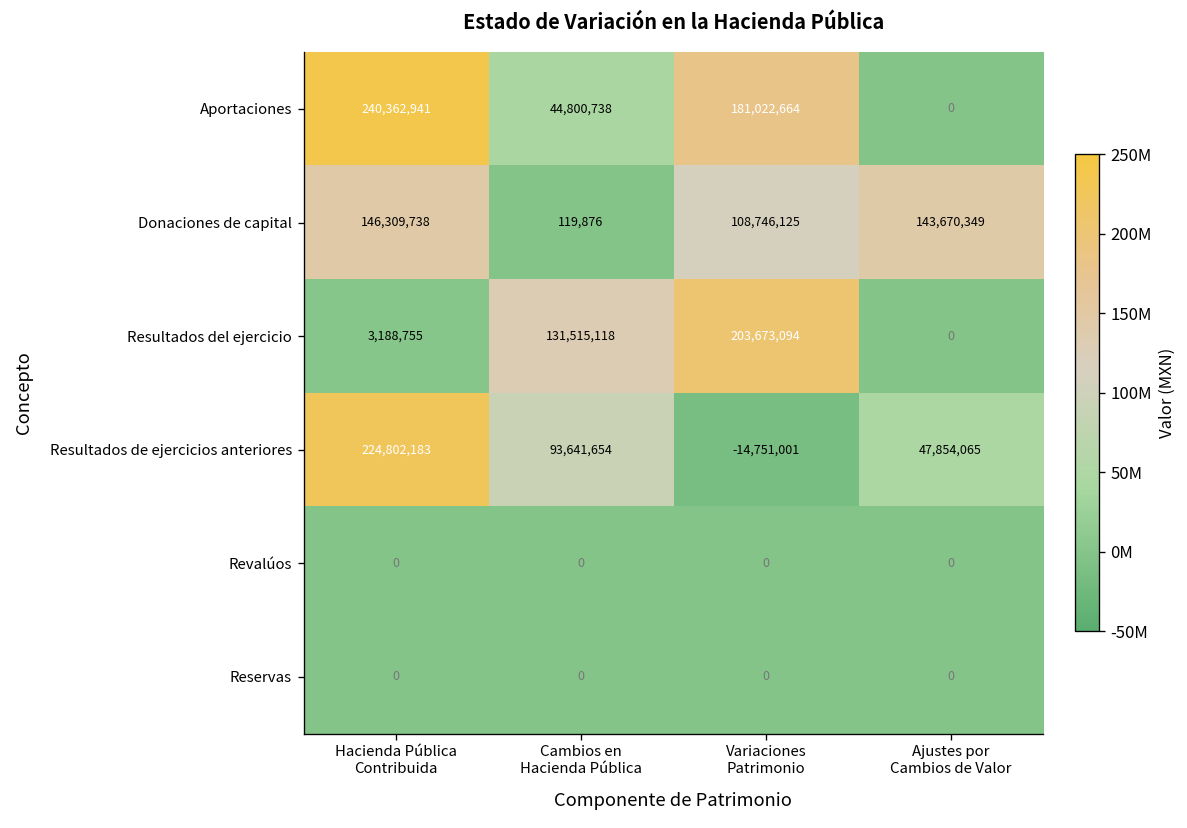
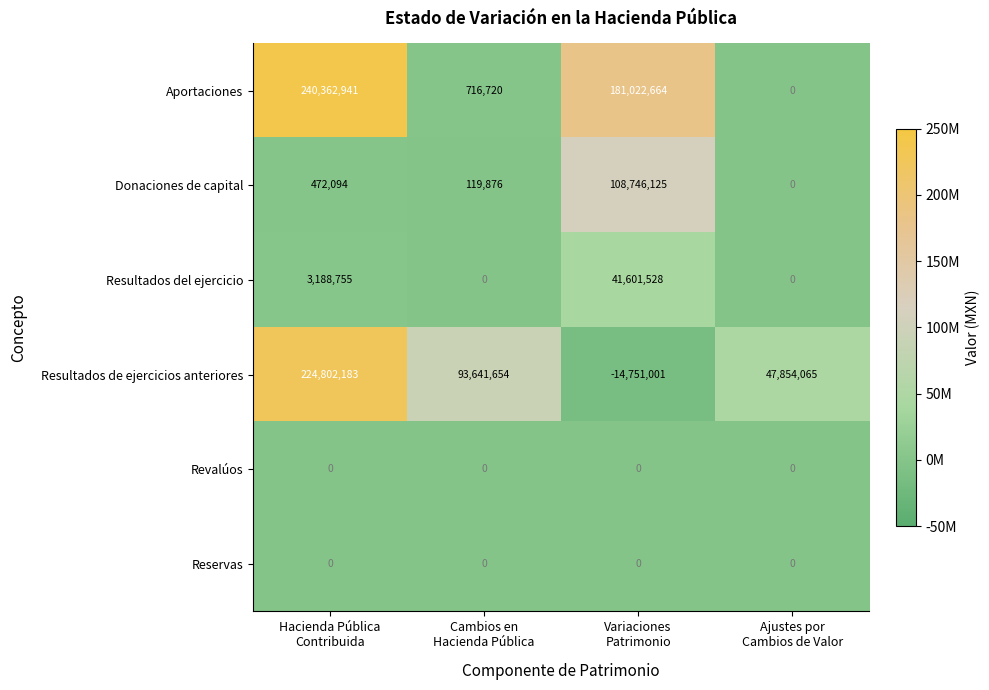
  {
    "Aportaciones": {
      "Hacienda Pública Contribuida": "240,362,941",
-     "Cambios en Hacienda Pública": "44,800,738",
+     "Cambios en Hacienda Pública": "716,720",
      "Variaciones Patrimonio": "181,022,664",
      "Ajustes por Cambios de Valor": "0"
    },
    "Donaciones de capital": {
-     "Hacienda Pública Contribuida": "146,309,738",
+     "Hacienda Pública Contribuida": "472,094",
      "Cambios en Hacienda Pública": "119,876",
      "Variaciones Patrimonio": "108,746,125",
-     "Ajustes por Cambios de Valor": "143,670,349"
+     "Ajustes por Cambios de Valor": "0"
    },
    "Resultados del ejercicio": {
      "Hacienda Pública Contribuida": "3,188,755",
-     "Cambios en Hacienda Pública": "131,515,118",
-     "Variaciones Patrimonio": "203,673,094",
+     "Cambios en Hacienda Pública": "0",
+     "Variaciones Patrimonio": "41,601,528",
      "Ajustes por Cambios de Valor": "0"
    },
    "Resultados de ejercicios anteriores": {
      "Hacienda Pública Contribuida": "224,802,183",
      "Cambios en Hacienda Pública": "93,641,654",
      "Variaciones Patrimonio": "-14,751,001",
      "Ajustes por Cambios de Valor": "47,854,065"
    },
    "Revalúos": {
      "Hacienda Pública Contribuida": "0",
      "Cambios en Hacienda Pública": "0",
      "Variaciones Patrimonio": "0",
      "Ajustes por Cambios de Valor": "0"
    },
    "Reservas": {
      "Hacienda Pública Contribuida": "0",
      "Cambios en Hacienda Pública": "0",
      "Variaciones Patrimonio": "0",
      "Ajustes por Cambios de Valor": "0"
    }
  }
